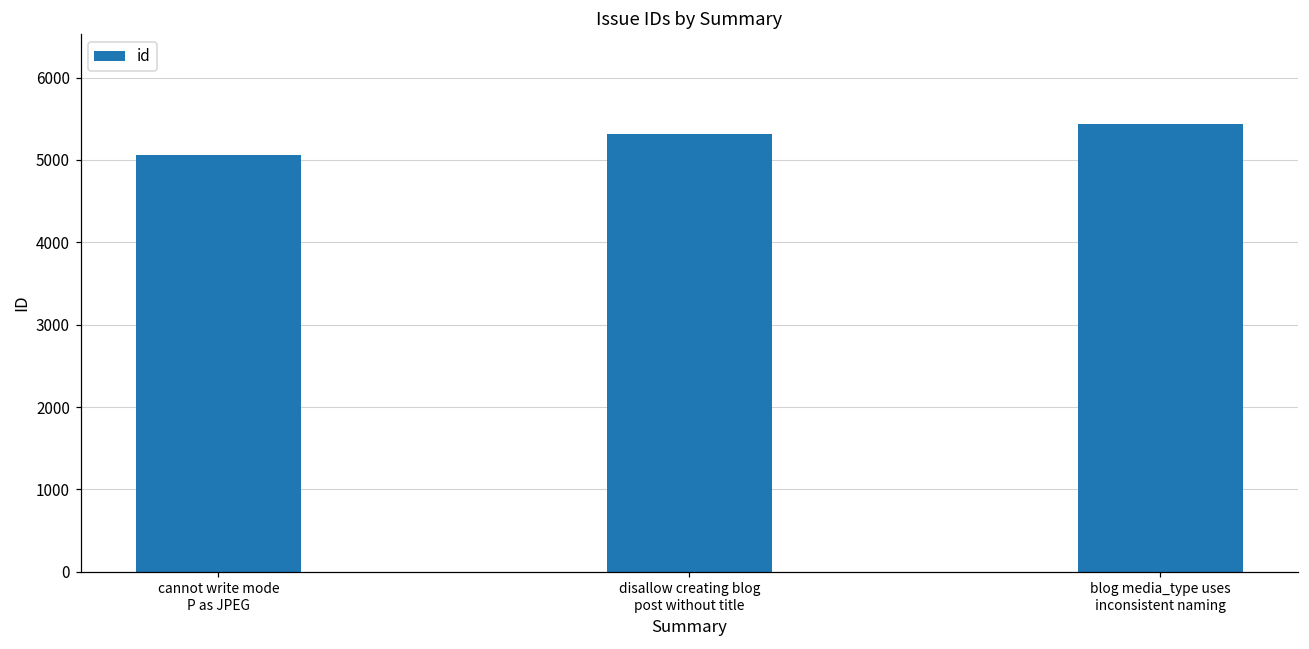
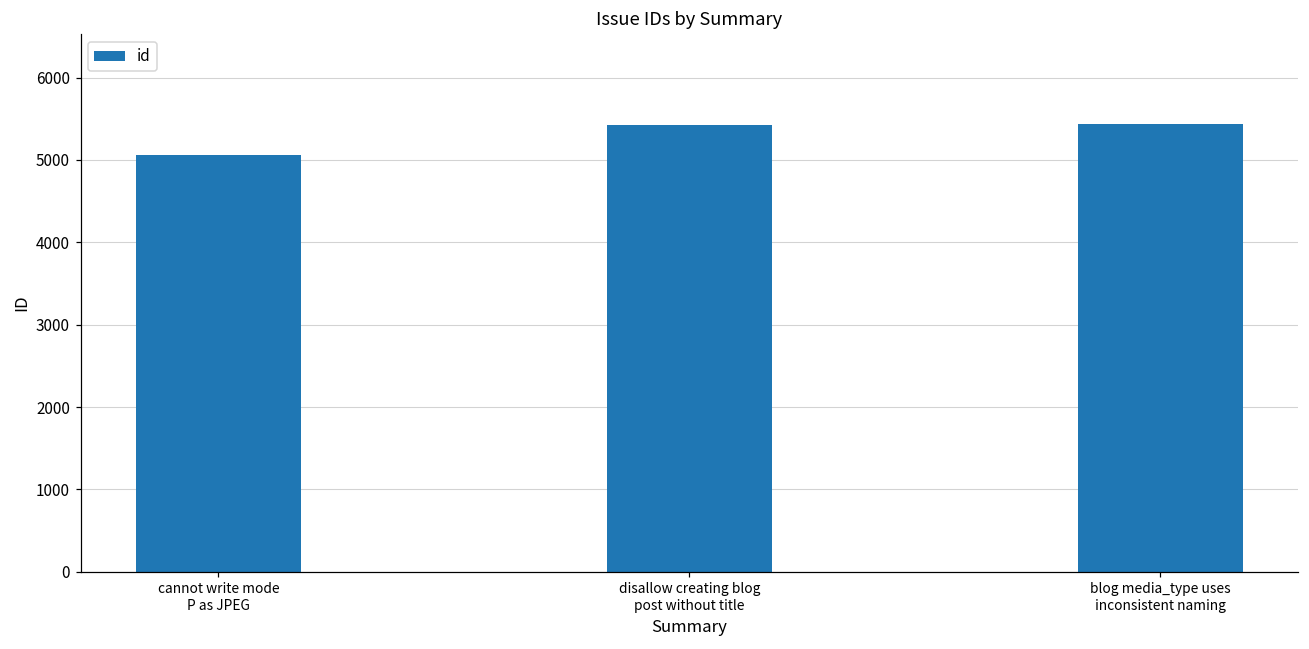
  {
    "cannot write mode P as JPEG": 5100,
-   "disallow creating blog post without title": 5300,
+   "disallow creating blog post without title": 5400,
    "blog media_type uses inconsistent naming": 5400
  }
